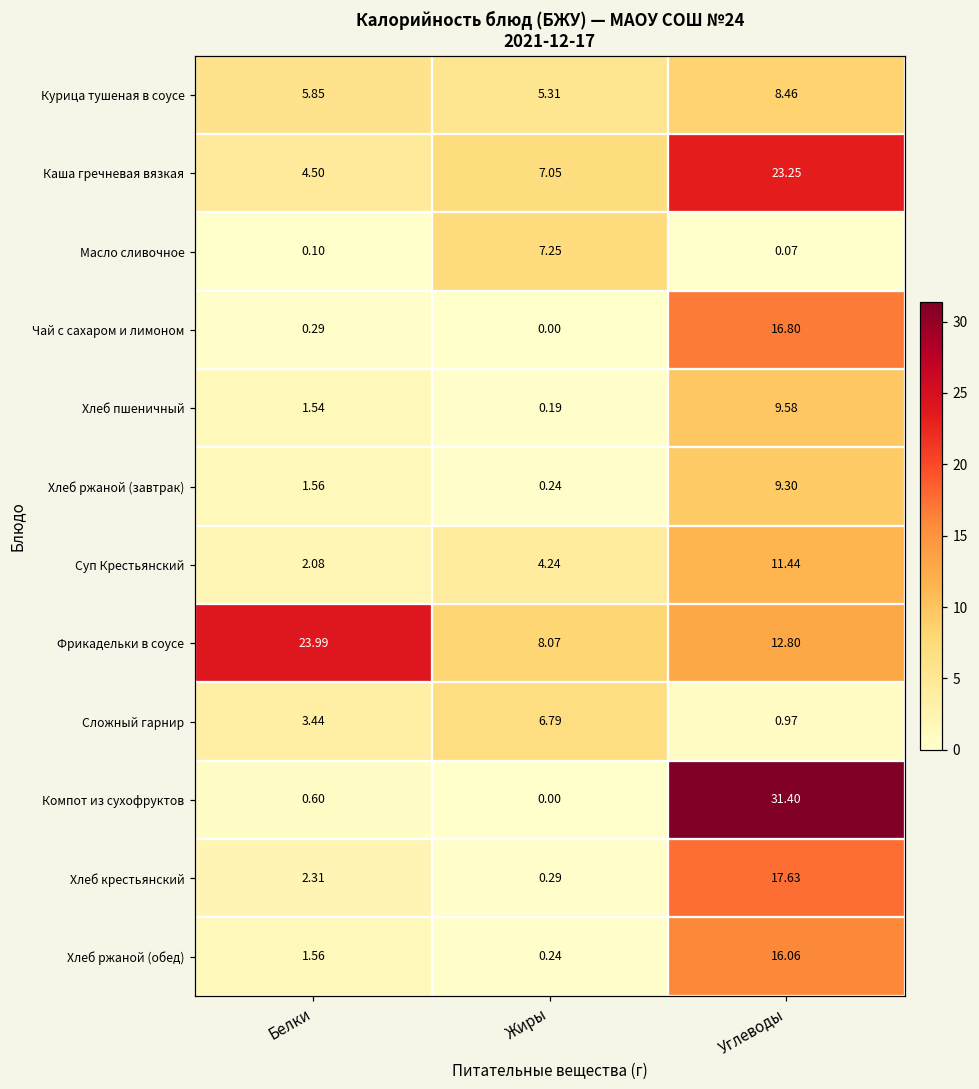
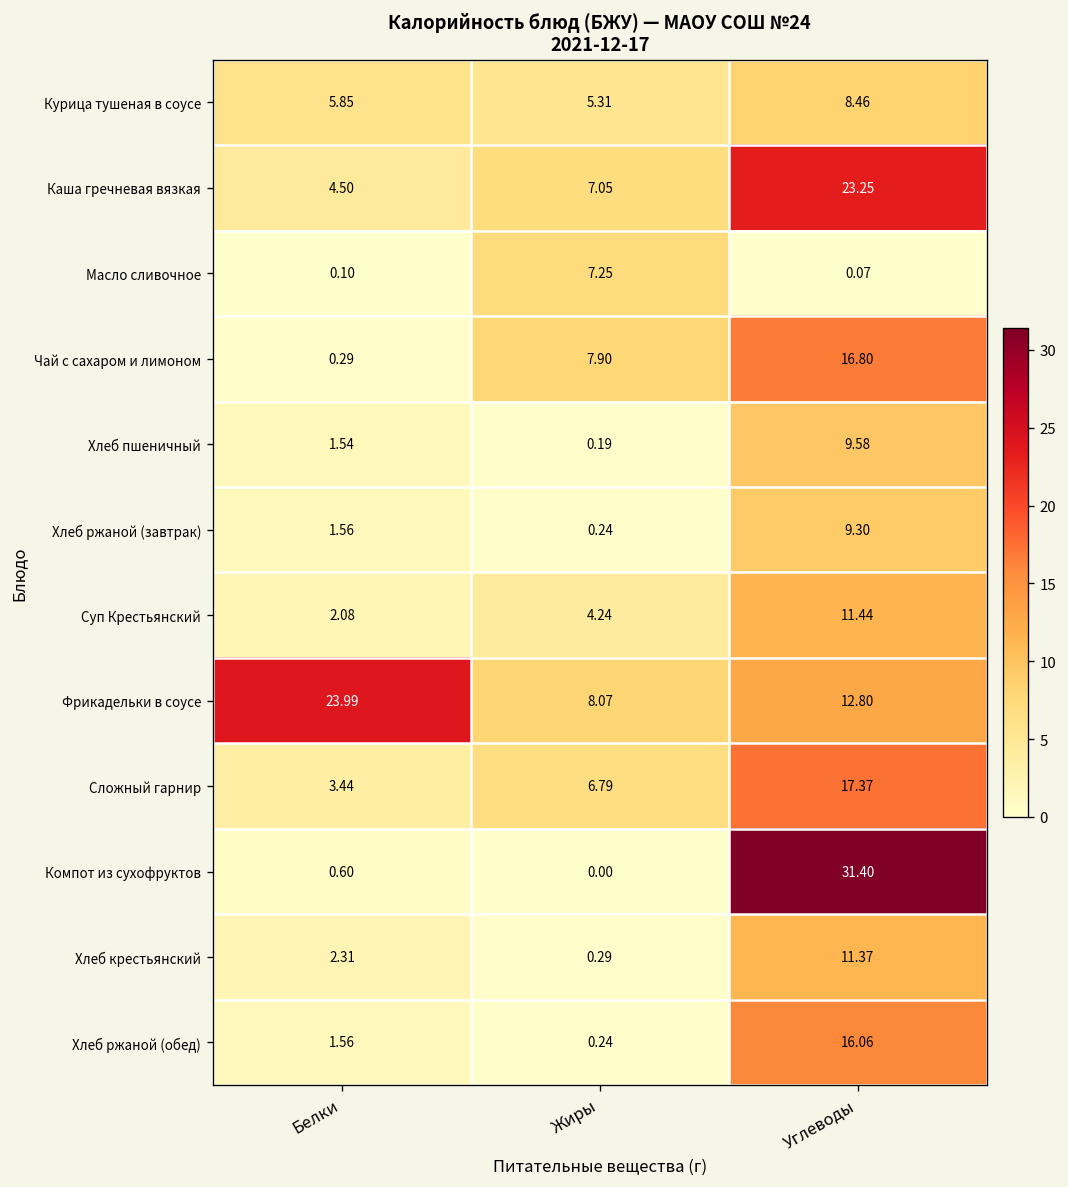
  {
    "Курица тушеная в соусе": {
      "Белки": 5.85,
      "Жиры": 5.31,
      "Углеводы": 8.46
    },
    "Каша гречневая вязкая": {
      "Белки": 4.50,
      "Жиры": 7.05,
      "Углеводы": 23.25
    },
    "Масло сливочное": {
      "Белки": 0.10,
      "Жиры": 7.25,
      "Углеводы": 0.07
    },
    "Чай с сахаром и лимоном": {
      "Белки": 0.29,
-     "Жиры": 0.00,
+     "Жиры": 7.90,
      "Углеводы": 16.80
    },
    "Хлеб пшеничный": {
      "Белки": 1.54,
      "Жиры": 0.19,
      "Углеводы": 9.58
    },
    "Хлеб ржаной (завтрак)": {
      "Белки": 1.56,
      "Жиры": 0.24,
      "Углеводы": 9.30
    },
    "Суп Крестьянский": {
      "Белки": 2.08,
      "Жиры": 4.24,
      "Углеводы": 11.44
    },
    "Фрикадельки в соусе": {
      "Белки": 23.99,
      "Жиры": 8.07,
      "Углеводы": 12.80
    },
    "Сложный гарнир": {
      "Белки": 3.44,
      "Жиры": 6.79,
-     "Углеводы": 0.97
+     "Углеводы": 17.37
    },
    "Компот из сухофруктов": {
      "Белки": 0.60,
      "Жиры": 0.00,
      "Углеводы": 31.40
    },
    "Хлеб крестьянский": {
      "Белки": 2.31,
      "Жиры": 0.29,
-     "Углеводы": 17.63
+     "Углеводы": 11.37
    },
    "Хлеб ржаной (обед)": {
      "Белки": 1.56,
      "Жиры": 0.24,
      "Углеводы": 16.06
    }
  }
